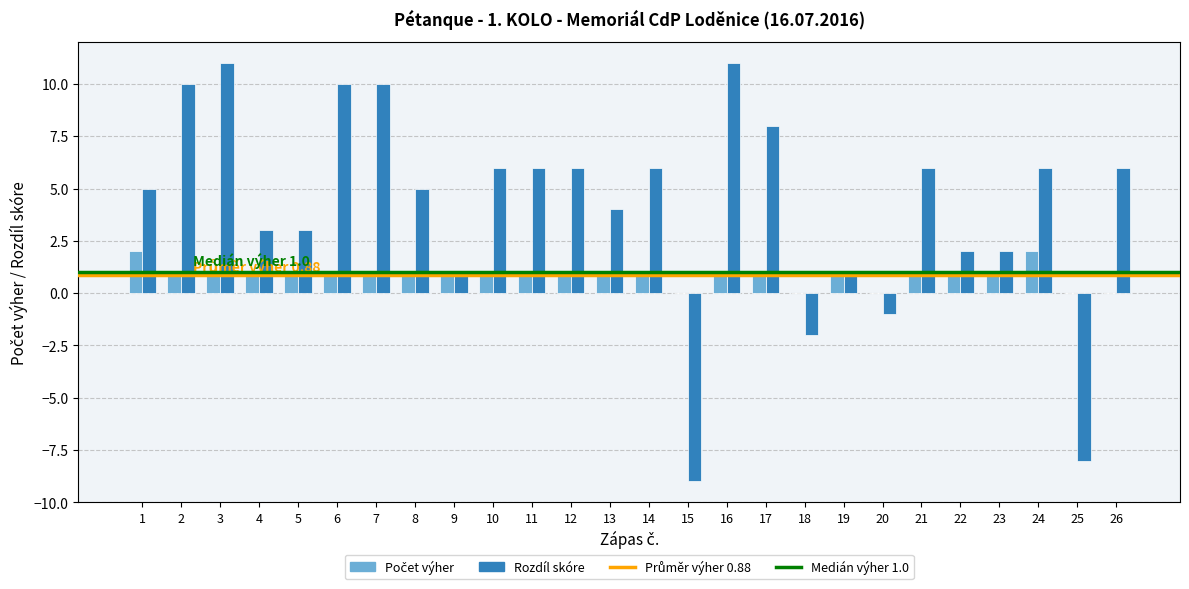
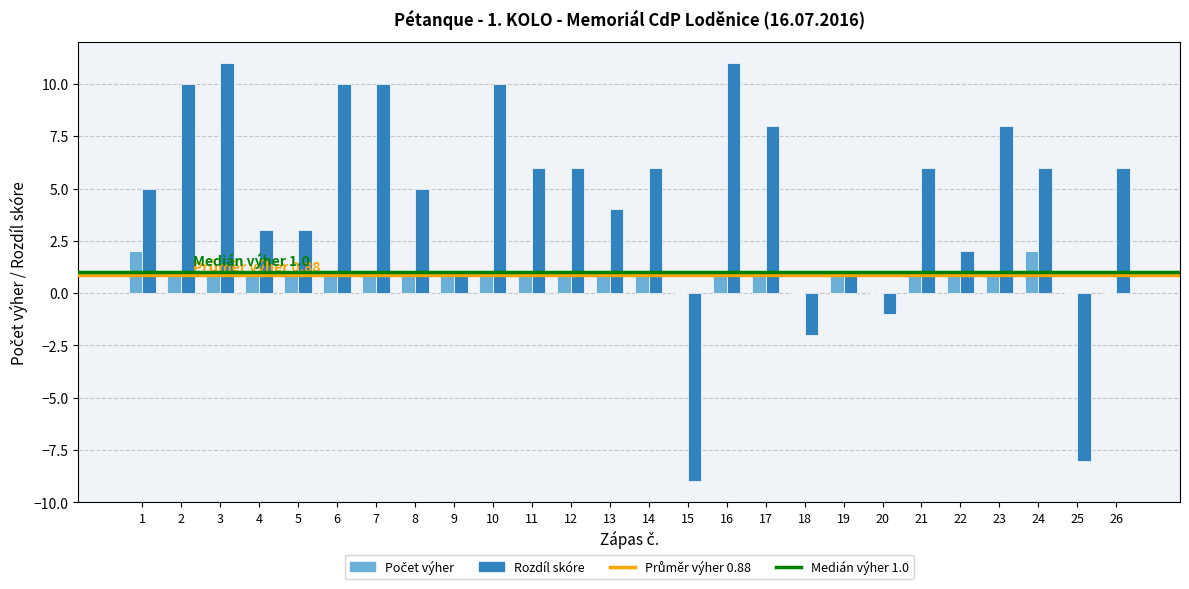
  {
    "Počet výher": {
      "1": 2,
      "2": 1,
      "6": 1,
      "7": 1,
      "8": 1,
      "9": 1,
      "10": 1,
      "11": 1,
      "12": 1,
      "13": 1,
      "14": 1,
      "15": 0,
      "16": 1,
      "17": 1,
      "18": 0,
      "19": 1,
      "20": 0,
      "21": 1,
      "22": 1,
      "23": 1,
      "24": 2,
      "25": 0,
      "26": 0
    },
    "Rozdíl skóre": {
      "1": 5,
      "2": 10,
      "3": 11,
      "4": 3,
      "5": 3,
      "6": 10,
      "7": 10,
      "8": 5,
      "9": 1,
-     "10": 6,
+     "10": 10,
      "11": 6,
      "12": 6,
      "13": 4,
      "14": 6,
      "15": -9,
      "16": 11,
      "17": 8,
      "18": -2,
      "19": 1,
      "20": -1,
      "21": 6,
      "22": 2,
-     "23": 2,
+     "23": 8,
      "24": 6,
      "25": -8,
      "26": 6
    }
  }
